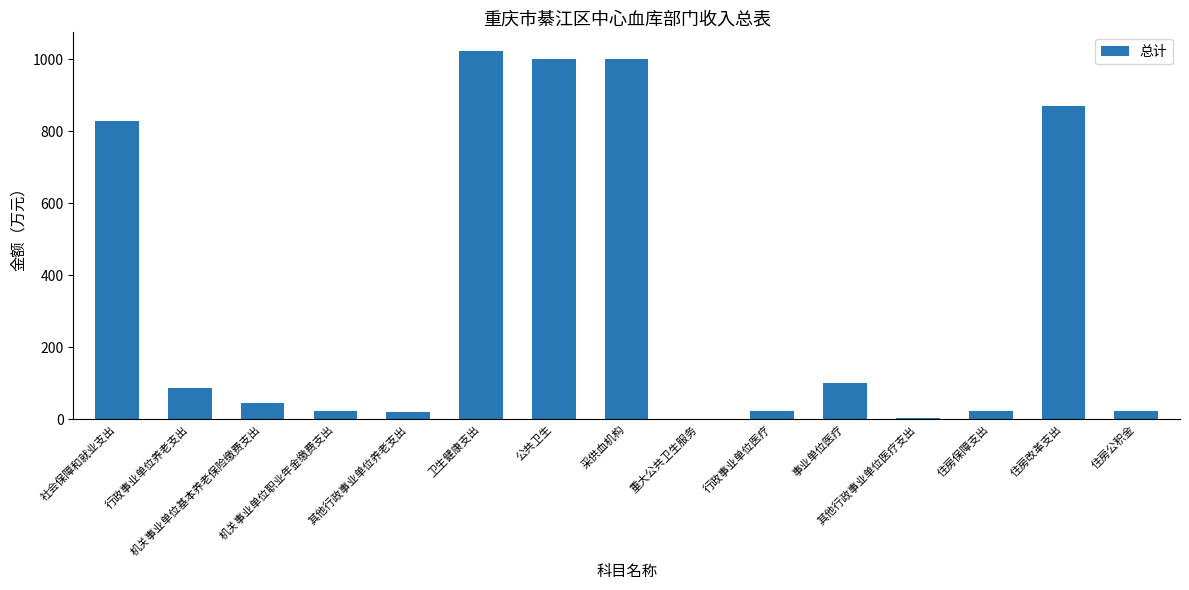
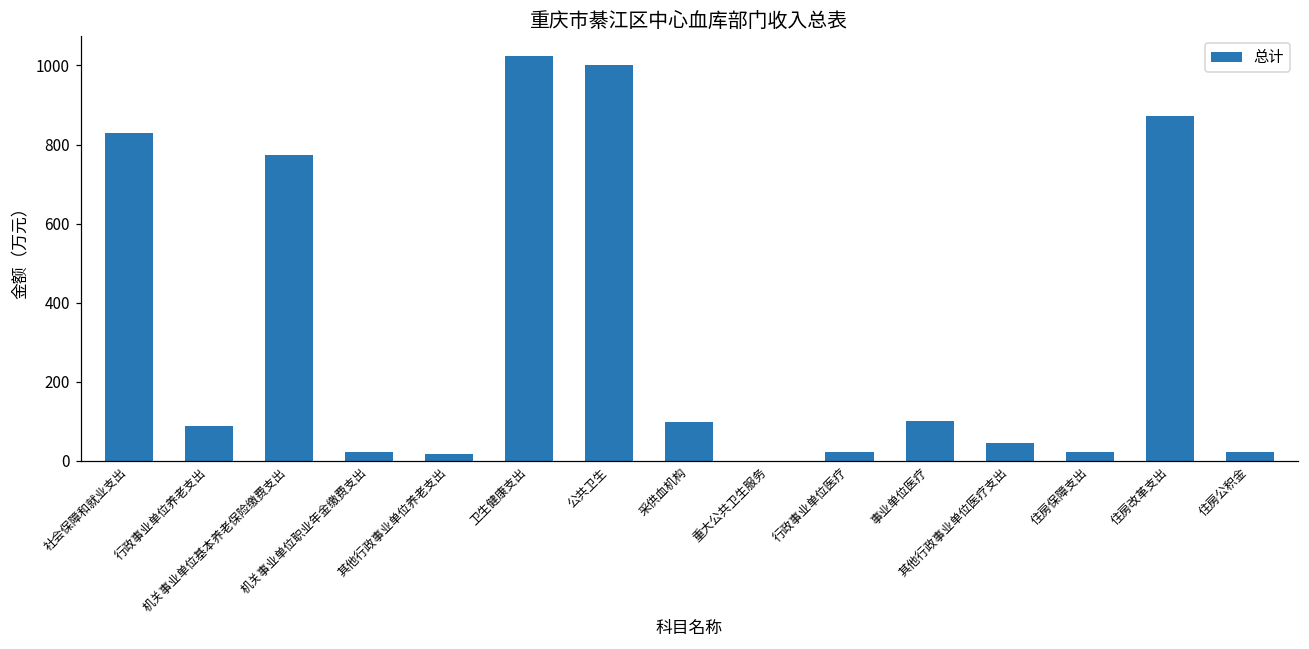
  {
    "社会保障和就业支出": 830,
    "行政事业单位养老支出": 90,
-   "机关事业单位基本养老保险缴费支出": 50,
+   "机关事业单位基本养老保险缴费支出": 770,
    "机关事业单位职业年金缴费支出": 20,
    "其他行政事业单位养老支出": 20,
    "卫生健康支出": 1020,
    "公共卫生": 1000,
-   "采供血机构": 1000,
+   "采供血机构": 100,
    "行政事业单位医疗": 20,
    "事业单位医疗": 100,
-   "其他行政事业单位医疗支出": 0,
+   "其他行政事业单位医疗支出": 40,
    "住房保障支出": 20,
    "住房改革支出": 870,
    "住房公积金": 20
  }
